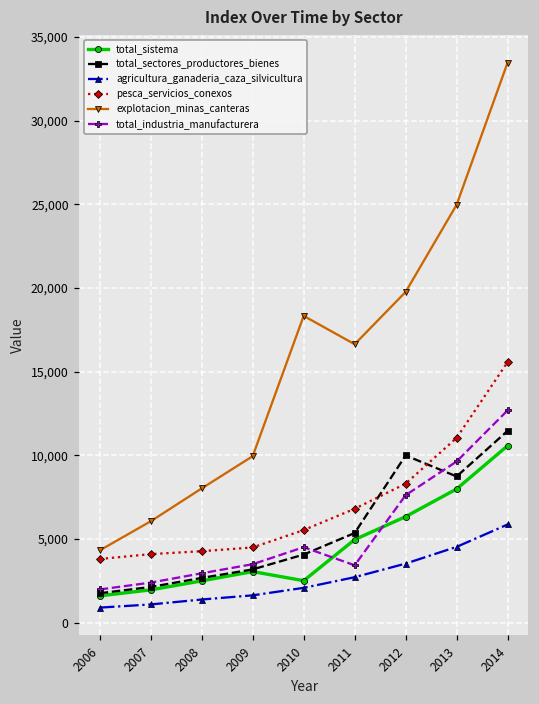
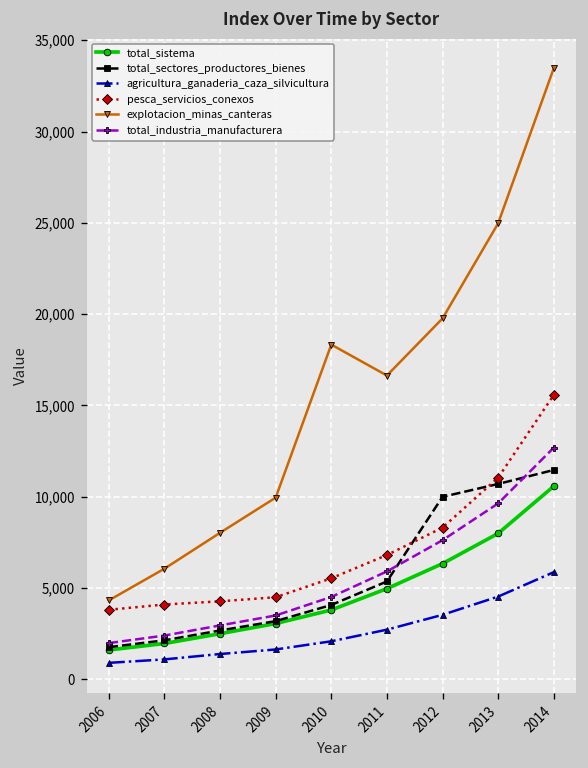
  {
    "total_sistema": {
      "2007": "2,000",
      "2008": "2,500",
-     "2010": "2,500",
+     "2010": "3,800",
      "2011": "5,000",
      "2012": "6,300",
      "2013": "8,000",
      "2014": "10,600"
    },
    "total_sectores_productores_bienes": {
      "2007": "2,100",
      "2008": "2,700",
      "2010": "4,100",
      "2011": "5,400",
      "2012": "10,000",
-     "2013": "8,700",
+     "2013": "10,700",
      "2014": "11,500"
    },
    "agricultura_ganaderia_caza_silvicultura": {
      "2006": "900",
      "2007": "1,100",
      "2008": "1,400",
      "2009": "1,600",
      "2010": "2,100",
      "2011": "2,700",
      "2012": "3,500",
      "2013": "4,500",
      "2014": "5,900"
    },
    "pesca_servicios_conexos": {
      "2006": "3,800",
      "2007": "4,100",
      "2008": "4,300",
      "2009": "4,500",
      "2010": "5,500",
      "2011": "6,800",
      "2012": "8,300",
      "2013": "11,000",
      "2014": "15,600"
    },
    "explotacion_minas_canteras": {
      "2006": "4,300",
      "2007": "6,100",
      "2008": "8,000",
      "2009": "10,000",
      "2010": "18,300",
      "2011": "16,600",
      "2012": "19,800",
      "2013": "25,000",
      "2014": "33,500"
    },
    "total_industria_manufacturera": {
      "2006": "2,000",
      "2007": "2,400",
      "2008": "3,000",
      "2009": "3,500",
      "2010": "4,500",
-     "2011": "3,400",
+     "2011": "5,900",
      "2012": "7,600",
      "2013": "9,600",
      "2014": "12,700"
    }
  }
